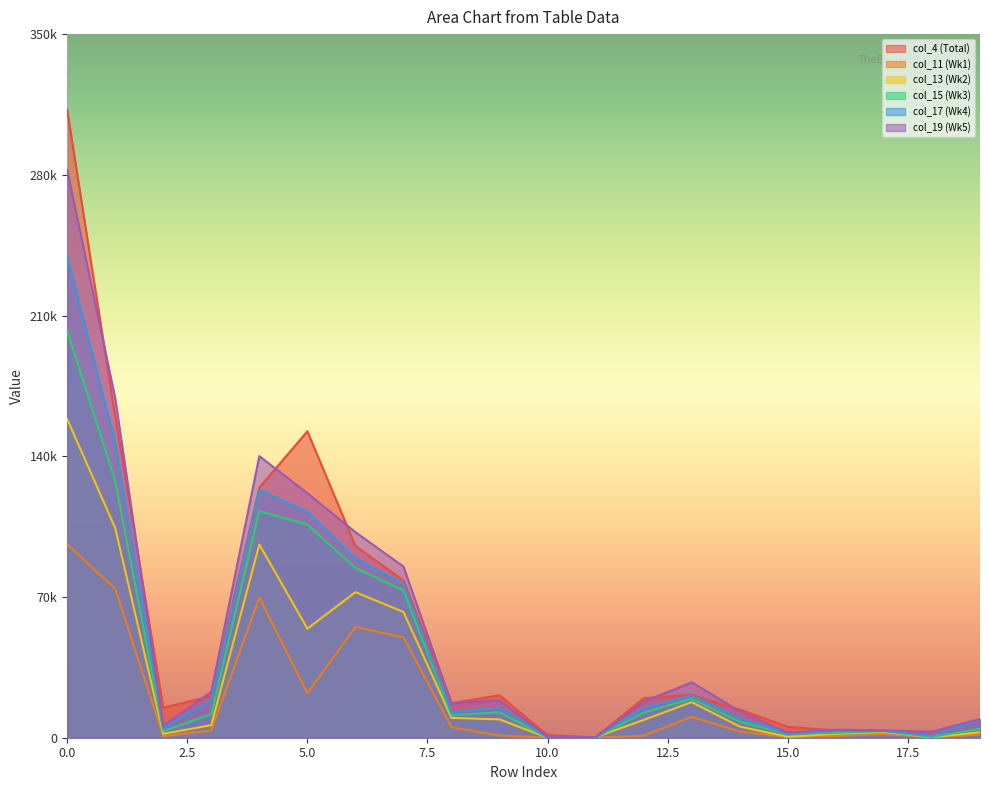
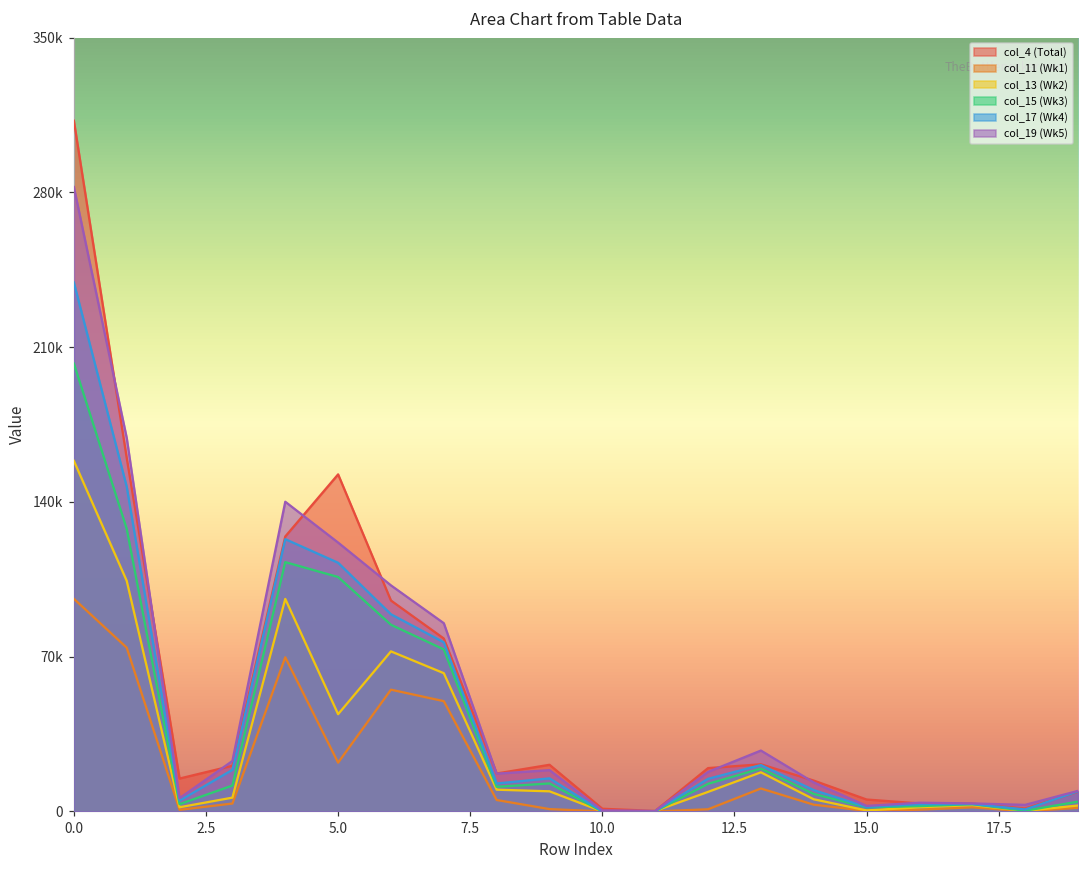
  {
    "col_13 (Wk2)": {
      "0.0": 159000,
-     "5.0": 54000
+     "5.0": 44000
    },
    "col_15 (Wk3)": {
      "0.0": 203000,
      "5.0": 106000
    },
    "col_17 (Wk4)": {
      "0.0": 239000,
      "5.0": 112000
    },
    "col_19 (Wk5)": {
      "0.0": 282000,
      "5.0": 122000
    }
  }
